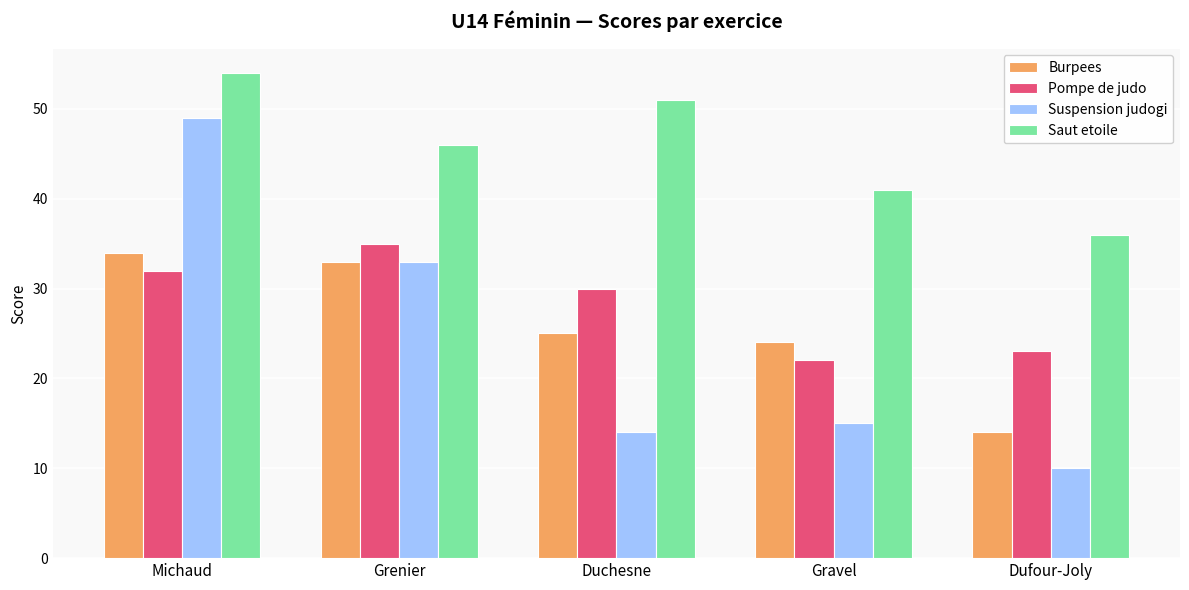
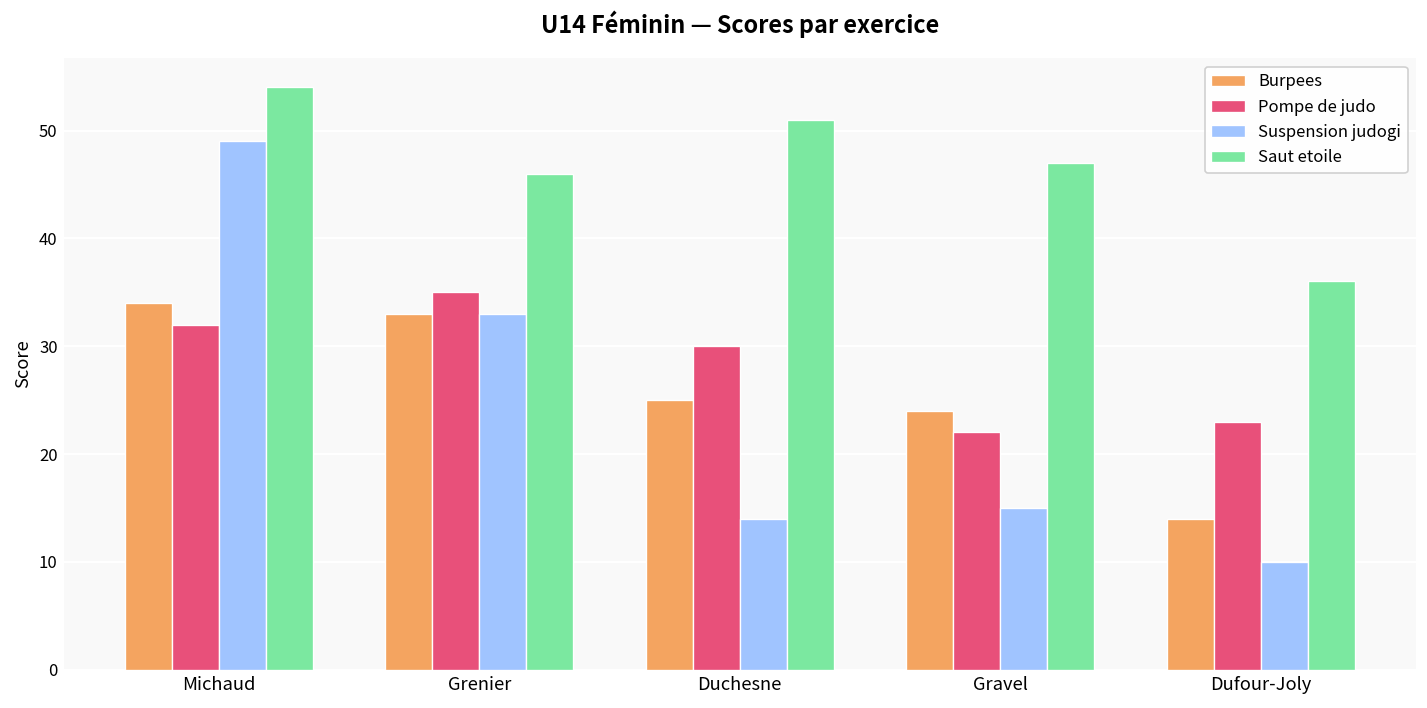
  {
    "Burpees": {
      "Michaud": 34,
      "Grenier": 33,
      "Duchesne": 25,
      "Gravel": 24,
      "Dufour-Joly": 14
    },
    "Pompe de judo": {
      "Michaud": 32,
      "Grenier": 35,
      "Duchesne": 30,
      "Gravel": 22,
      "Dufour-Joly": 23
    },
    "Suspension judogi": {
      "Michaud": 49,
      "Grenier": 33,
      "Duchesne": 14,
      "Gravel": 15,
      "Dufour-Joly": 10
    },
    "Saut etoile": {
      "Michaud": 54,
      "Grenier": 46,
      "Duchesne": 51,
-     "Gravel": 41,
+     "Gravel": 47,
      "Dufour-Joly": 36
    }
  }
